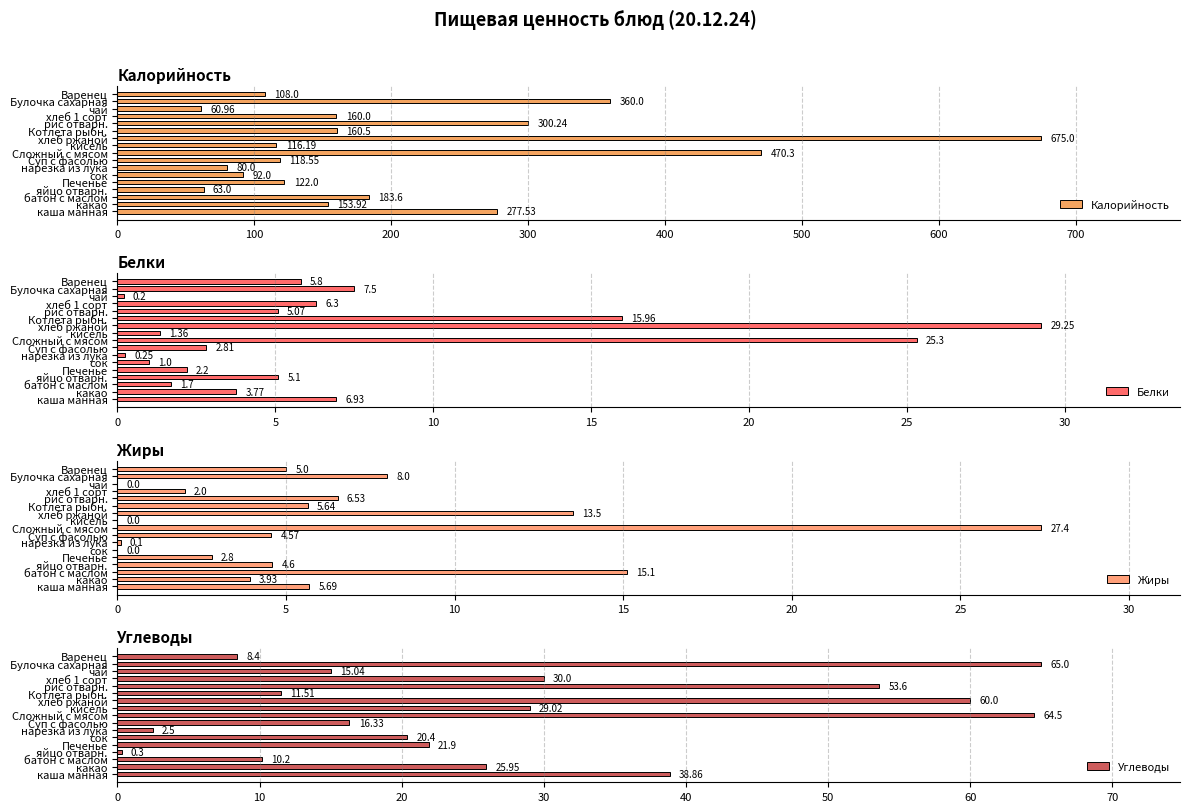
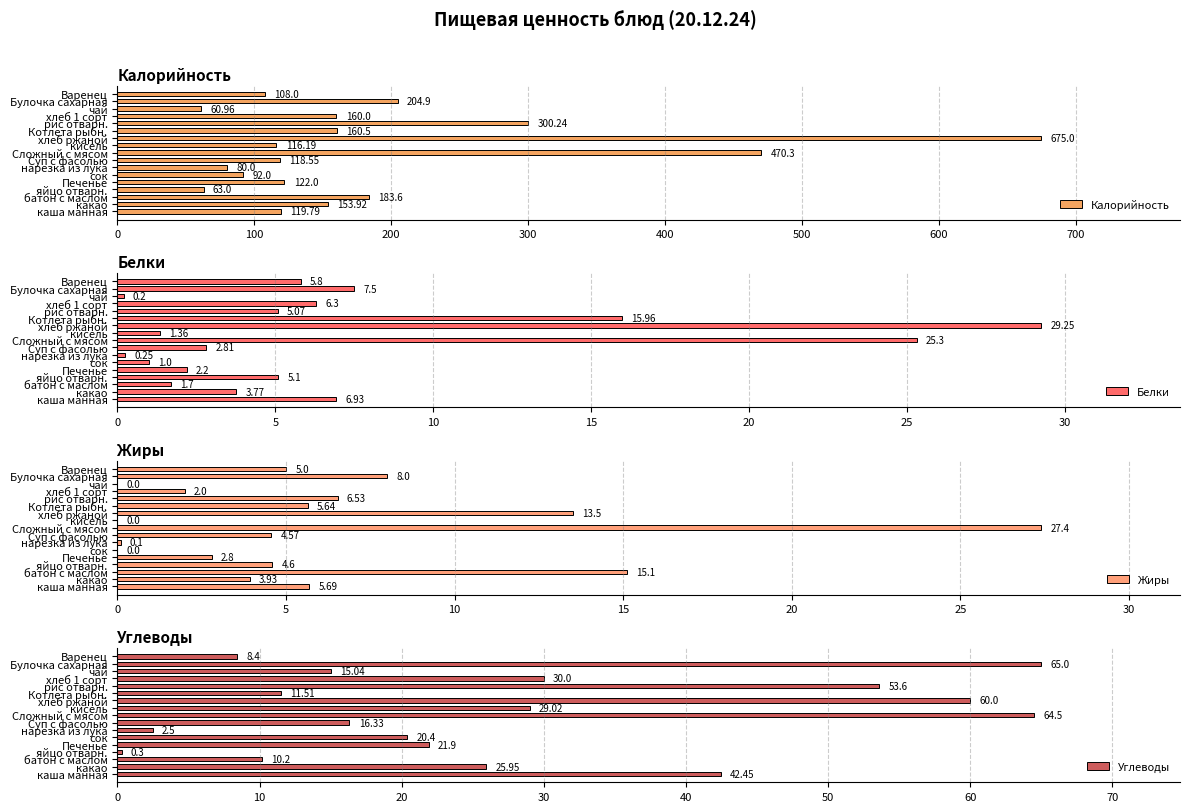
  {
    "Калорийность": {
-     "Булочка сахарная": 360.0,
-     "каша манная": 277.53
+     "Булочка сахарная": 204.9,
+     "каша манная": 119.79
    },
    "Белки": {
      "Булочка сахарная": 7.5,
      "каша манная": 6.93
    },
    "Жиры": {
      "Булочка сахарная": 8.0,
      "каша манная": 5.69
    },
    "Углеводы": {
      "Булочка сахарная": 65.0,
-     "каша манная": 38.86
+     "каша манная": 42.45
    }
  }
